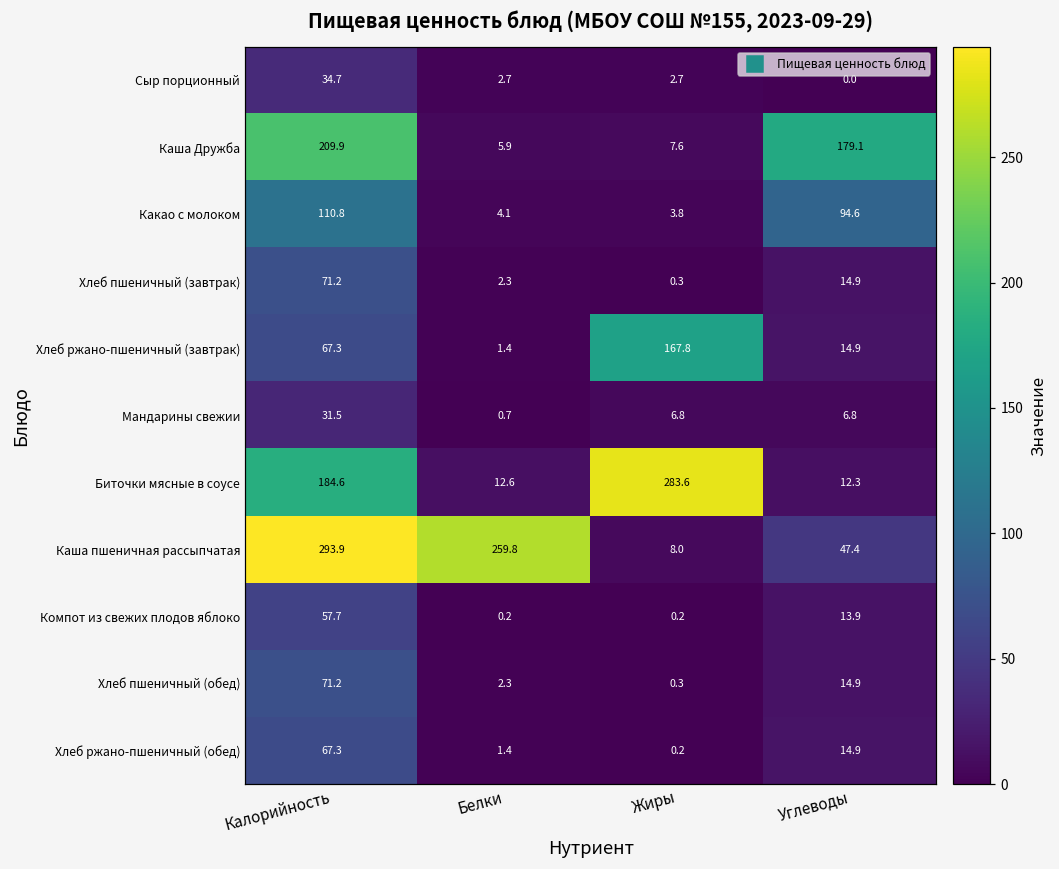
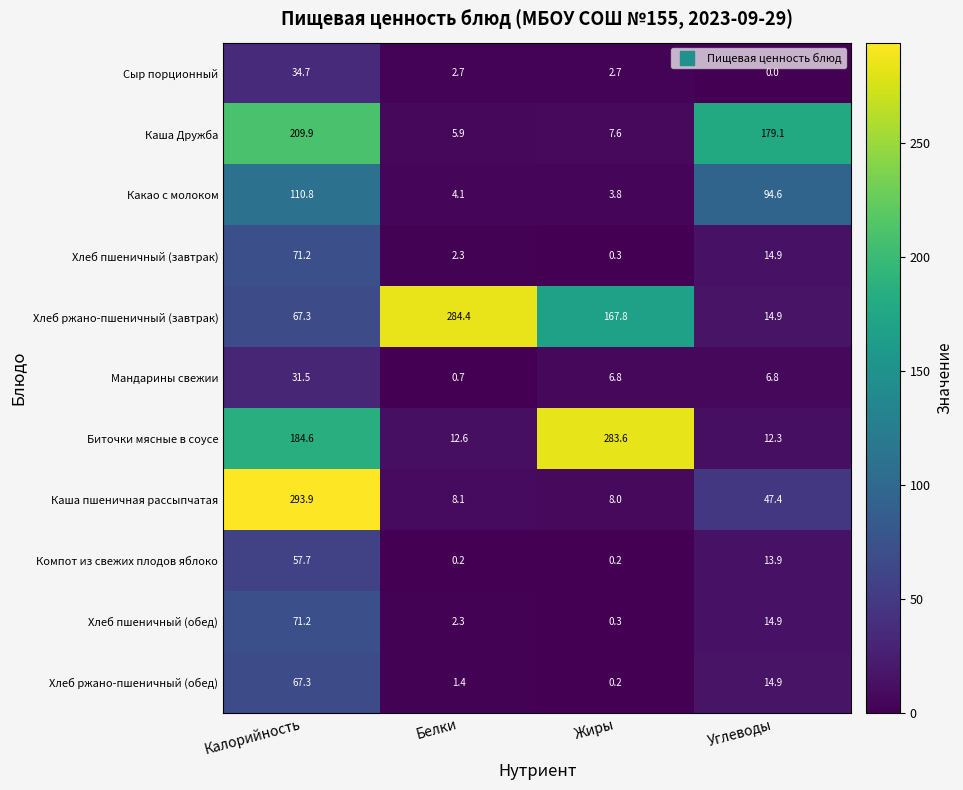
  {
    "Сыр порционный": {
      "Калорийность": 34.7,
      "Белки": 2.7,
      "Жиры": 2.7
    },
    "Каша Дружба": {
      "Калорийность": 209.9,
      "Белки": 5.9,
      "Жиры": 7.6,
      "Углеводы": 179.1
    },
    "Какао с молоком": {
      "Калорийность": 110.8,
      "Белки": 4.1,
      "Жиры": 3.8,
      "Углеводы": 94.6
    },
    "Хлеб пшеничный (завтрак)": {
      "Калорийность": 71.2,
      "Белки": 2.3,
      "Жиры": 0.3,
      "Углеводы": 14.9
    },
    "Хлеб ржано-пшеничный (завтрак)": {
      "Калорийность": 67.3,
-     "Белки": 1.4,
+     "Белки": 284.4,
      "Жиры": 167.8,
      "Углеводы": 14.9
    },
    "Мандарины свежии": {
      "Калорийность": 31.5,
      "Белки": 0.7,
      "Жиры": 6.8,
      "Углеводы": 6.8
    },
    "Биточки мясные в соусе": {
      "Калорийность": 184.6,
      "Белки": 12.6,
      "Жиры": 283.6,
      "Углеводы": 12.3
    },
    "Каша пшеничная рассыпчатая": {
      "Калорийность": 293.9,
-     "Белки": 259.8,
+     "Белки": 8.1,
      "Жиры": 8.0,
      "Углеводы": 47.4
    },
    "Компот из свежих плодов яблоко": {
      "Калорийность": 57.7,
      "Белки": 0.2,
      "Жиры": 0.2,
      "Углеводы": 13.9
    },
    "Хлеб пшеничный (обед)": {
      "Калорийность": 71.2,
      "Белки": 2.3,
      "Жиры": 0.3,
      "Углеводы": 14.9
    },
    "Хлеб ржано-пшеничный (обед)": {
      "Калорийность": 67.3,
      "Белки": 1.4,
      "Жиры": 0.2,
      "Углеводы": 14.9
    }
  }
